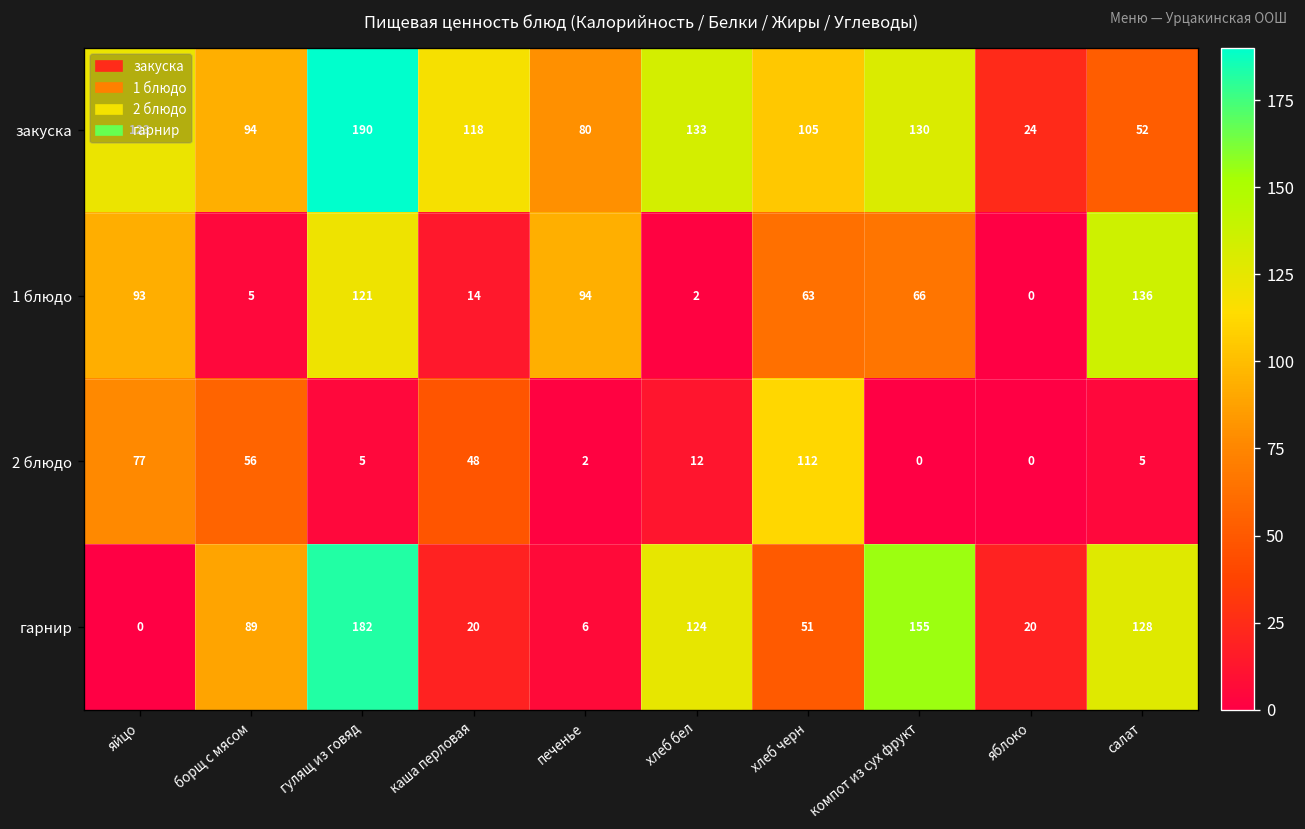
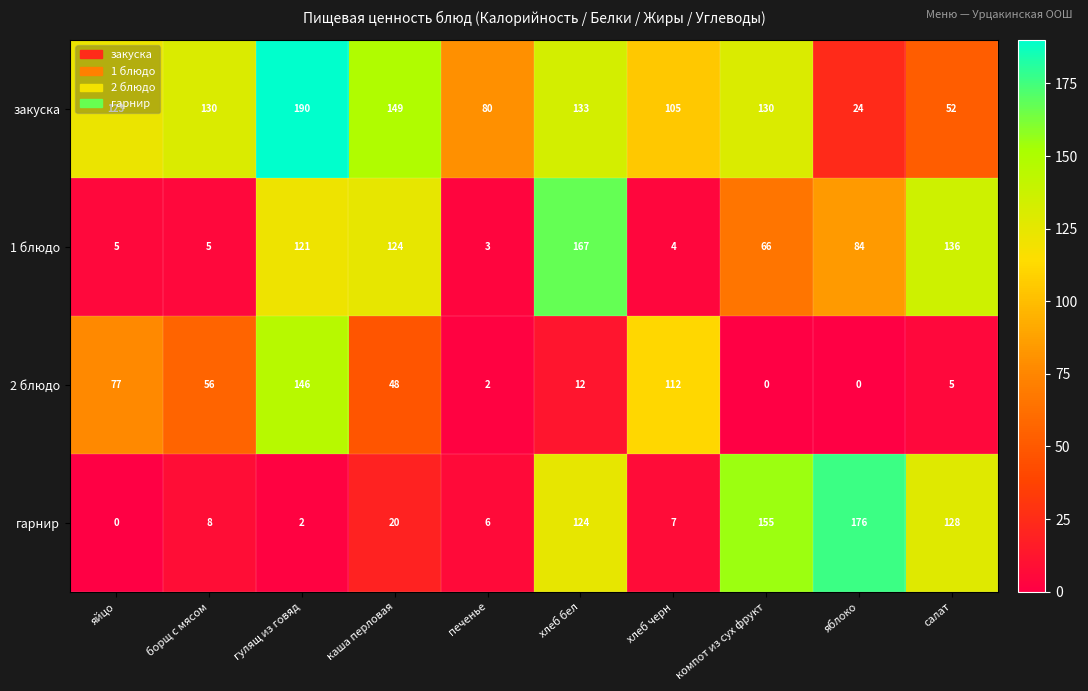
  {
    "закуска": {
-     "борщ с мясом": 94,
+     "борщ с мясом": 130,
      "гулящ из говяд": 190,
-     "каша перловая": 118,
+     "каша перловая": 149,
      "печенье": 80,
      "хлеб бел": 133,
      "хлеб черн": 105,
      "компот из сух фрукт": 130,
      "яблоко": 24,
      "салат": 52
    },
    "1 блюдо": {
-     "яйцо": 93,
+     "яйцо": 5,
      "борщ с мясом": 5,
      "гулящ из говяд": 121,
-     "каша перловая": 14,
-     "печенье": 94,
-     "хлеб бел": 2,
-     "хлеб черн": 63,
+     "каша перловая": 124,
+     "печенье": 3,
+     "хлеб бел": 167,
+     "хлеб черн": 4,
      "компот из сух фрукт": 66,
-     "яблоко": 0,
+     "яблоко": 84,
      "салат": 136
    },
    "2 блюдо": {
      "яйцо": 77,
      "борщ с мясом": 56,
-     "гулящ из говяд": 5,
+     "гулящ из говяд": 146,
      "каша перловая": 48,
      "печенье": 2,
      "хлеб бел": 12,
      "хлеб черн": 112,
      "компот из сух фрукт": 0,
      "яблоко": 0,
      "салат": 5
    },
    "гарнир": {
      "яйцо": 0,
-     "борщ с мясом": 89,
-     "гулящ из говяд": 182,
+     "борщ с мясом": 8,
+     "гулящ из говяд": 2,
      "каша перловая": 20,
      "печенье": 6,
      "хлеб бел": 124,
-     "хлеб черн": 51,
+     "хлеб черн": 7,
      "компот из сух фрукт": 155,
-     "яблоко": 20,
+     "яблоко": 176,
      "салат": 128
    }
  }
